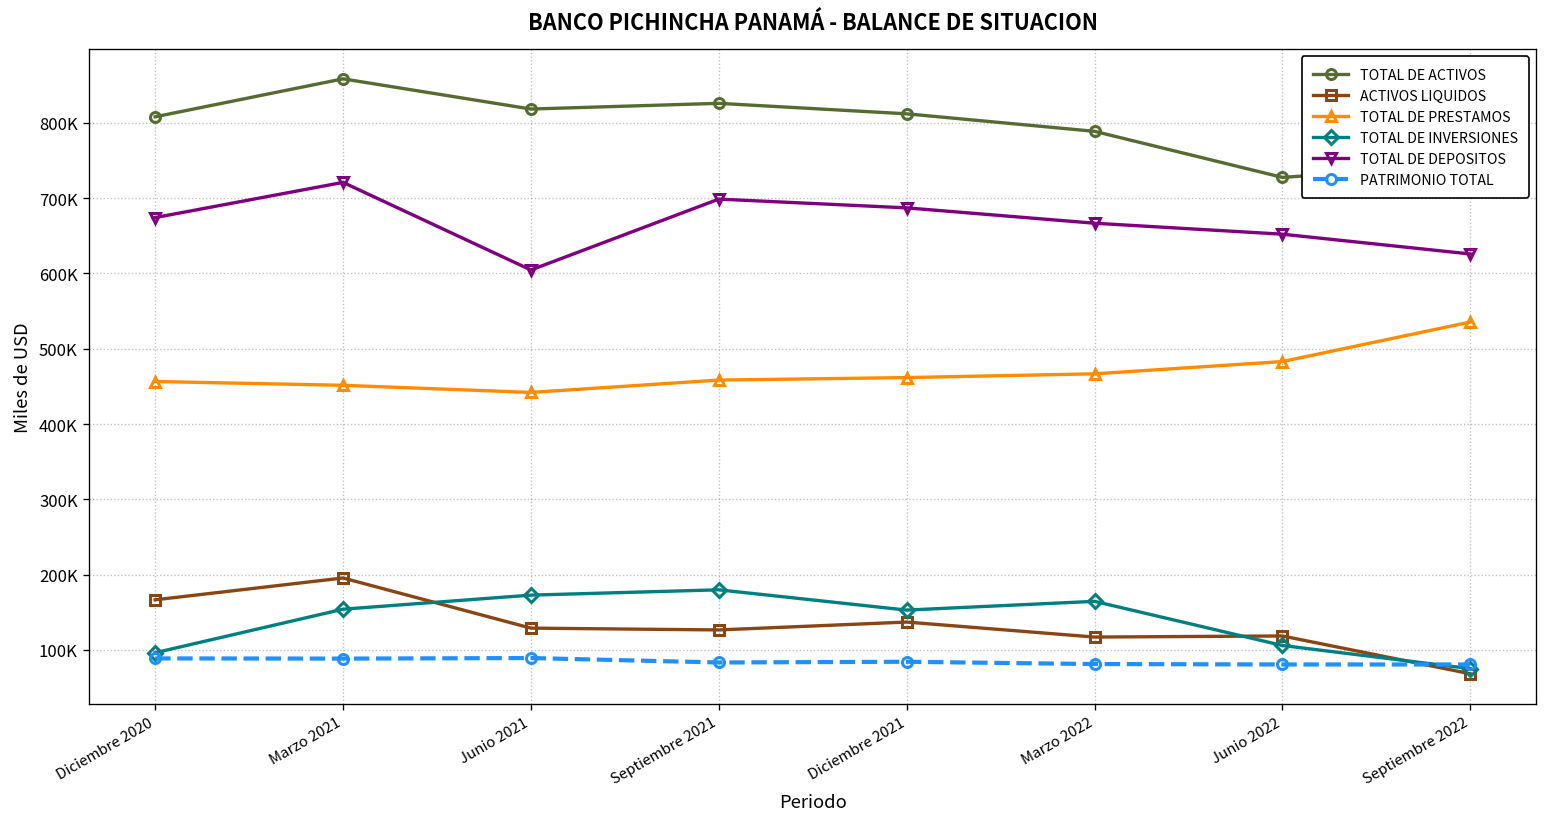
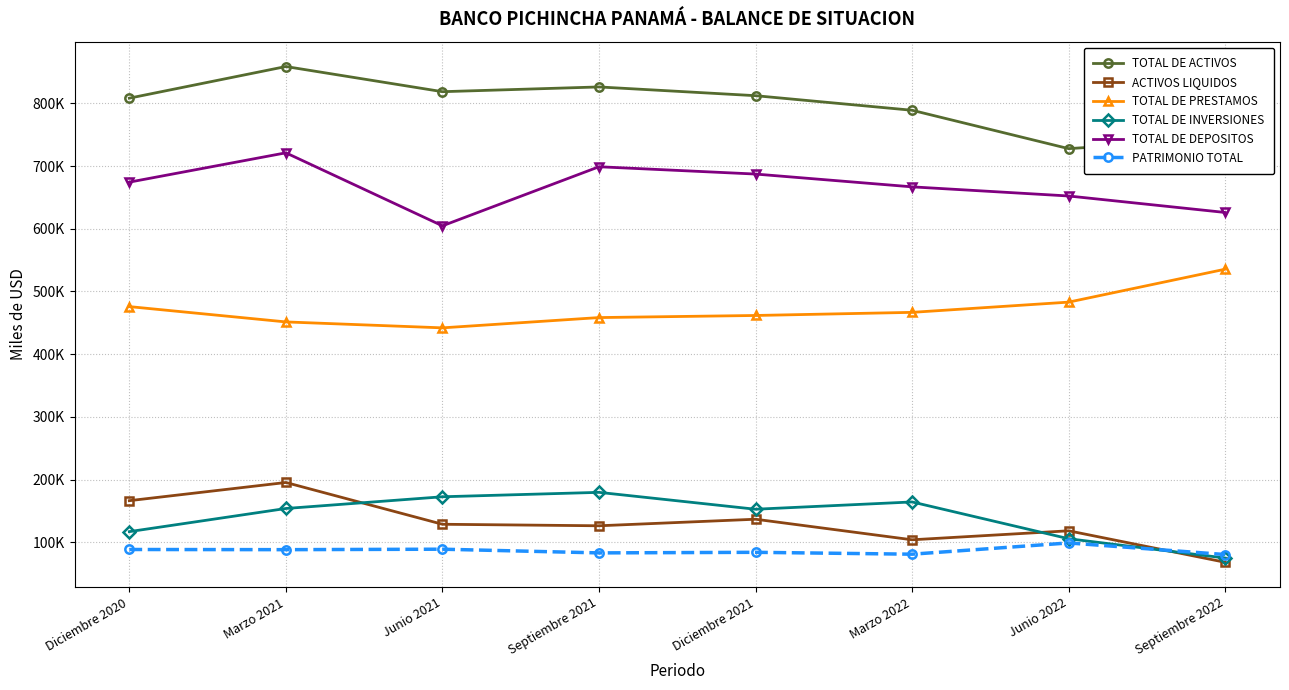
  {
    "TOTAL DE ACTIVOS": {
      "Diciembre 2020": 810000,
      "Marzo 2021": 860000,
      "Junio 2021": 820000,
      "Septiembre 2021": 830000,
      "Diciembre 2021": 810000,
      "Marzo 2022": 790000,
      "Junio 2022": 730000
    },
    "ACTIVOS LIQUIDOS": {
      "Diciembre 2020": 170000,
      "Marzo 2021": 200000,
      "Junio 2021": 130000,
      "Septiembre 2021": 130000,
      "Diciembre 2021": 140000,
-     "Marzo 2022": 120000,
+     "Marzo 2022": 100000,
      "Junio 2022": 120000,
      "Septiembre 2022": 70000
    },
    "TOTAL DE PRESTAMOS": {
-     "Diciembre 2020": 460000,
+     "Diciembre 2020": 480000,
      "Marzo 2021": 450000,
      "Junio 2021": 440000,
      "Septiembre 2021": 460000,
      "Diciembre 2021": 460000,
      "Marzo 2022": 470000,
      "Junio 2022": 480000,
      "Septiembre 2022": 540000
    },
    "TOTAL DE INVERSIONES": {
-     "Diciembre 2020": 100000,
+     "Diciembre 2020": 120000,
      "Marzo 2021": 150000,
      "Junio 2021": 170000,
      "Septiembre 2021": 180000,
      "Diciembre 2021": 150000,
      "Marzo 2022": 160000,
      "Junio 2022": 110000,
      "Septiembre 2022": 80000
    },
    "TOTAL DE DEPOSITOS": {
      "Diciembre 2020": 670000,
      "Marzo 2021": 720000,
      "Junio 2021": 600000,
      "Septiembre 2021": 700000,
      "Diciembre 2021": 690000,
      "Marzo 2022": 670000,
      "Junio 2022": 650000,
      "Septiembre 2022": 630000
    },
    "PATRIMONIO TOTAL": {
      "Diciembre 2020": 90000,
      "Marzo 2021": 90000,
      "Junio 2021": 90000,
      "Septiembre 2021": 80000,
      "Diciembre 2021": 80000,
      "Marzo 2022": 80000,
-     "Junio 2022": 80000,
+     "Junio 2022": 100000,
      "Septiembre 2022": 80000
    }
  }
